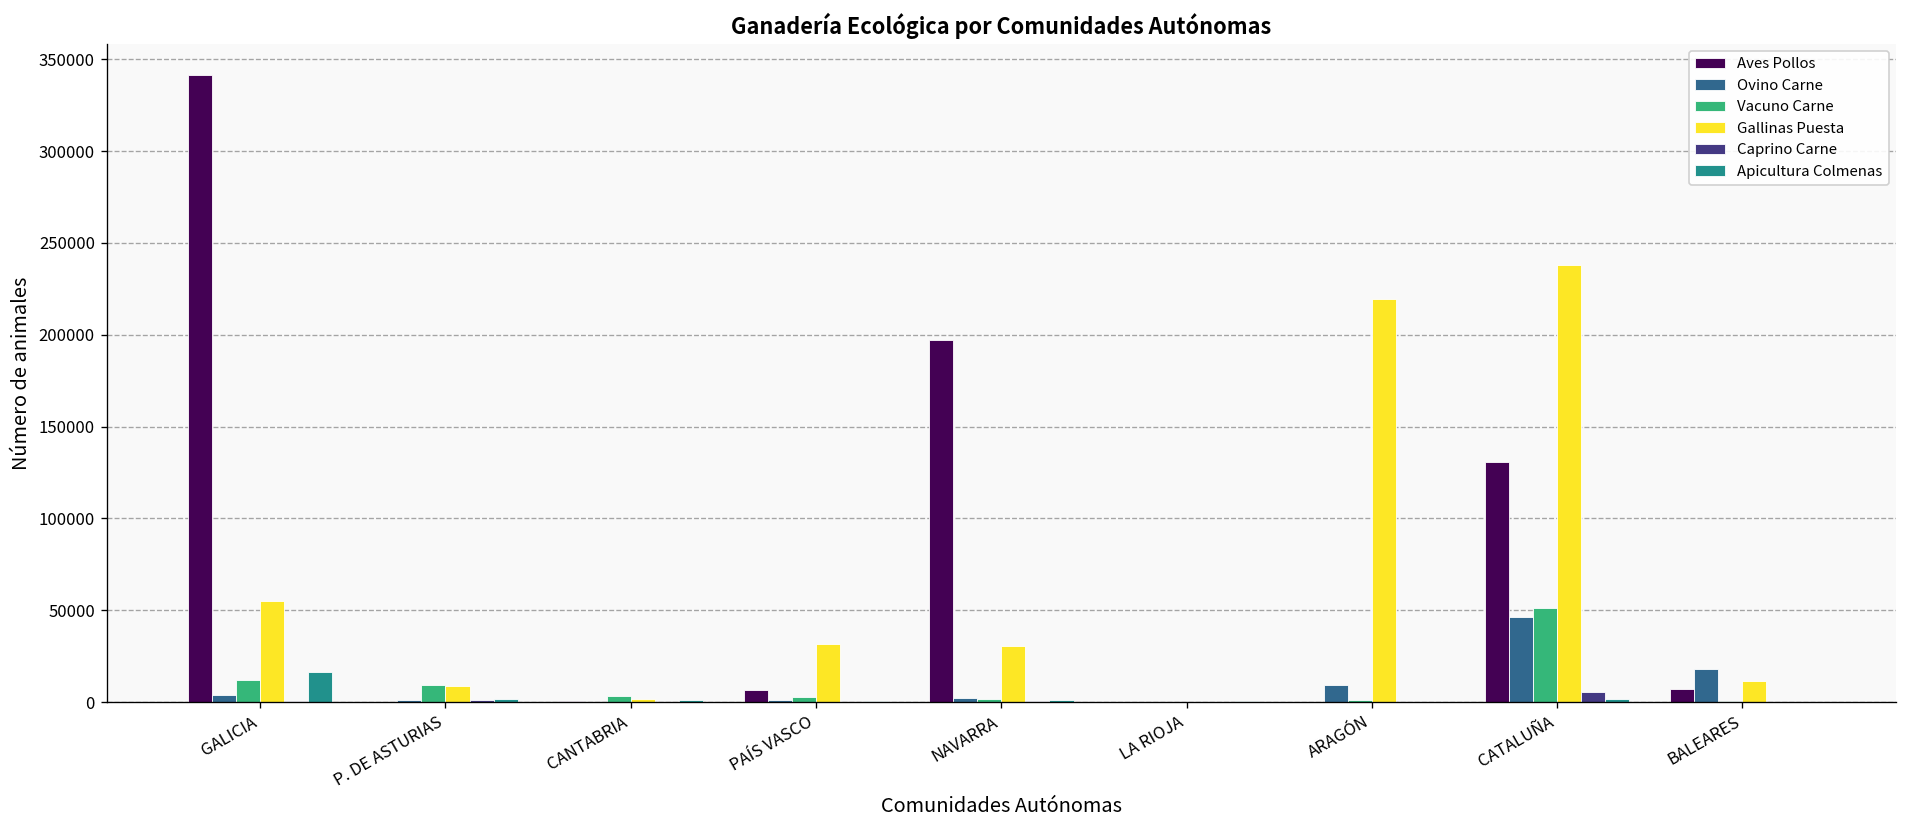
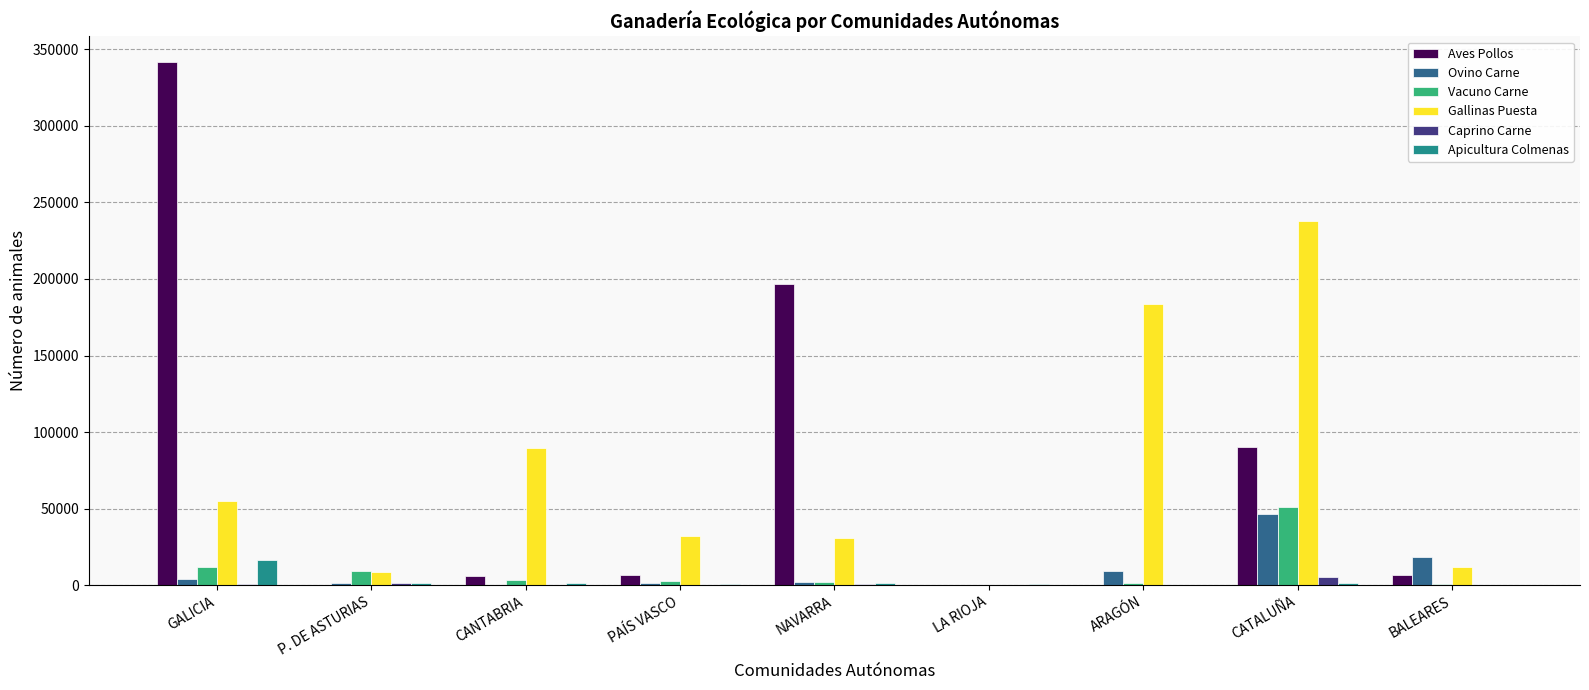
  {
    "Aves Pollos": {
      "GALICIA": 341000,
      "P. DE ASTURIAS": 0,
-     "CANTABRIA": 0,
+     "CANTABRIA": 6000,
      "PAÍS VASCO": 7000,
      "NAVARRA": 197000,
      "LA RIOJA": 0,
      "ARAGÓN": 0,
-     "CATALUÑA": 131000,
+     "CATALUÑA": 90000,
      "BALEARES": 7000
    },
    "Gallinas Puesta": {
      "GALICIA": 55000,
      "P. DE ASTURIAS": 9000,
-     "CANTABRIA": 2000,
+     "CANTABRIA": 90000,
      "PAÍS VASCO": 32000,
      "NAVARRA": 31000,
      "LA RIOJA": 0,
-     "ARAGÓN": 220000,
+     "ARAGÓN": 184000,
      "CATALUÑA": 238000,
      "BALEARES": 12000
    }
  }
